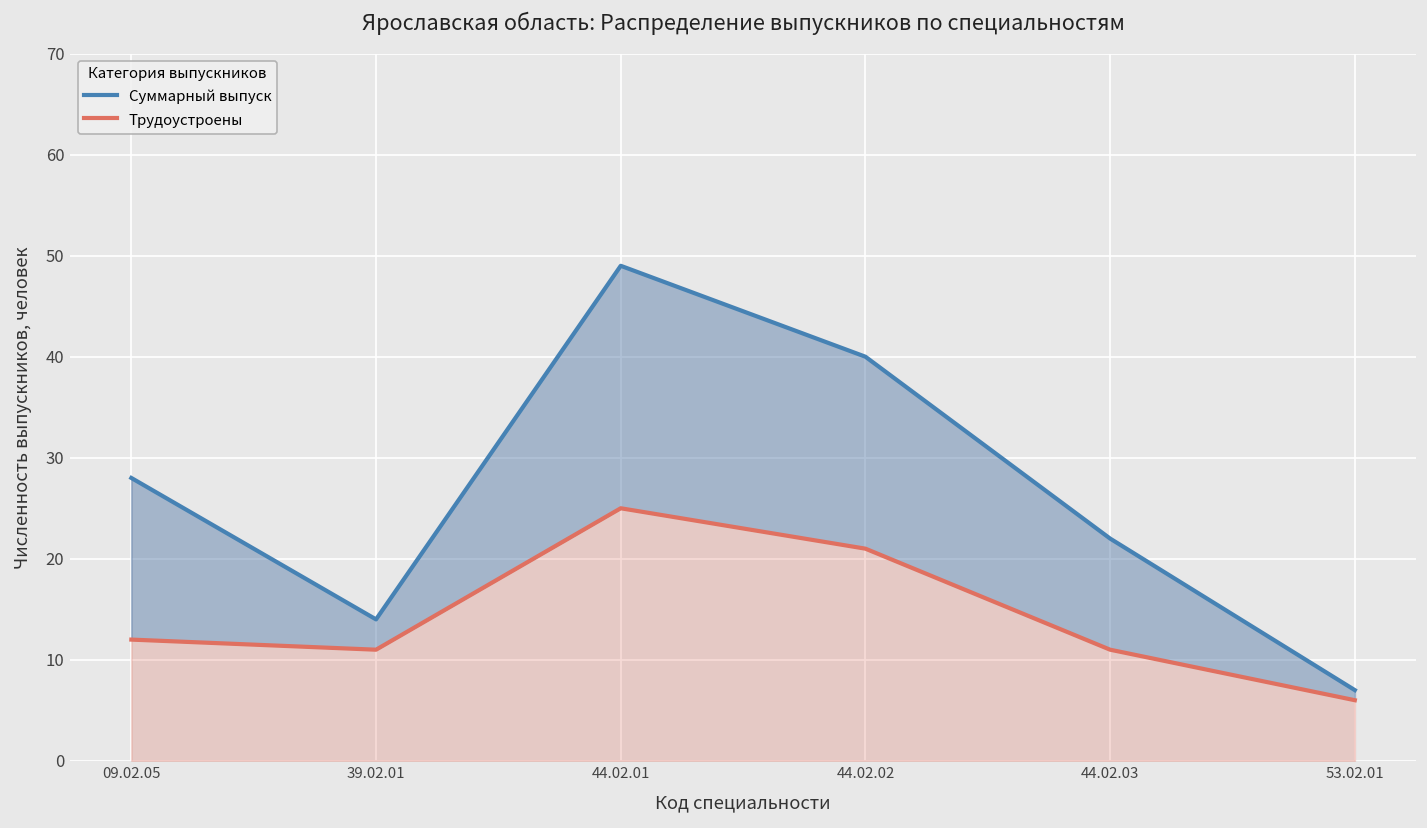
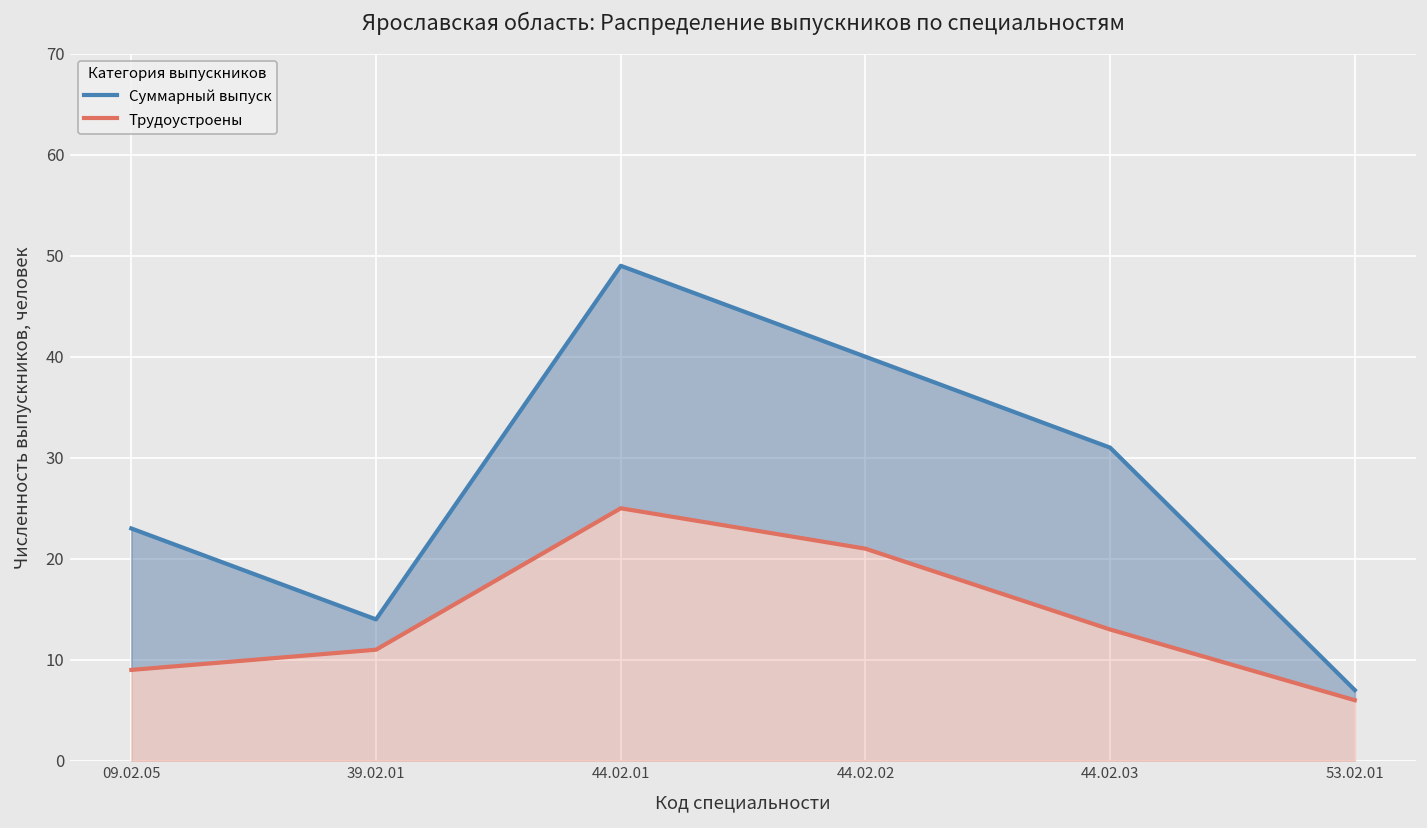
  {
    "Суммарный выпуск": {
-     "09.02.05": 28,
+     "09.02.05": 23,
      "39.02.01": 14,
      "44.02.01": 49,
      "44.02.02": 40,
-     "44.02.03": 22,
+     "44.02.03": 31,
      "53.02.01": 7
    },
    "Трудоустроены": {
-     "09.02.05": 12,
+     "09.02.05": 9,
      "39.02.01": 11,
      "44.02.01": 25,
      "44.02.02": 21,
-     "44.02.03": 11,
+     "44.02.03": 13,
      "53.02.01": 6
    }
  }
